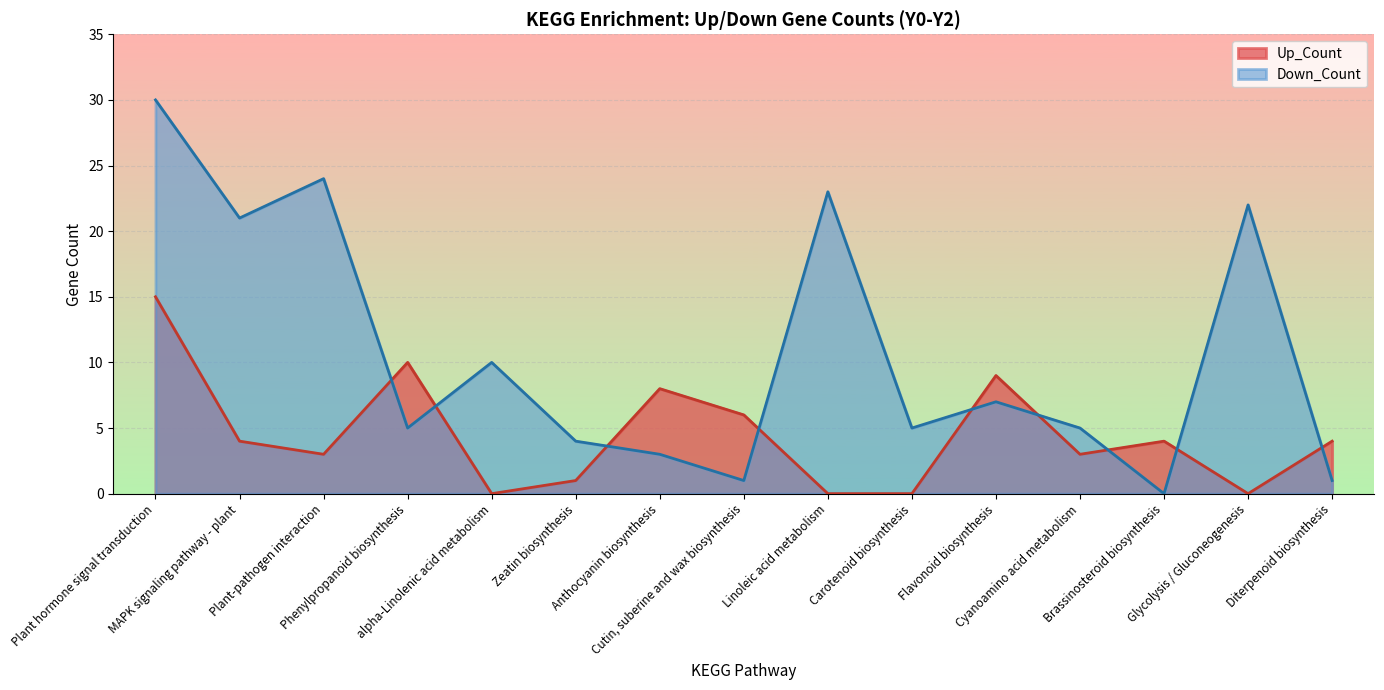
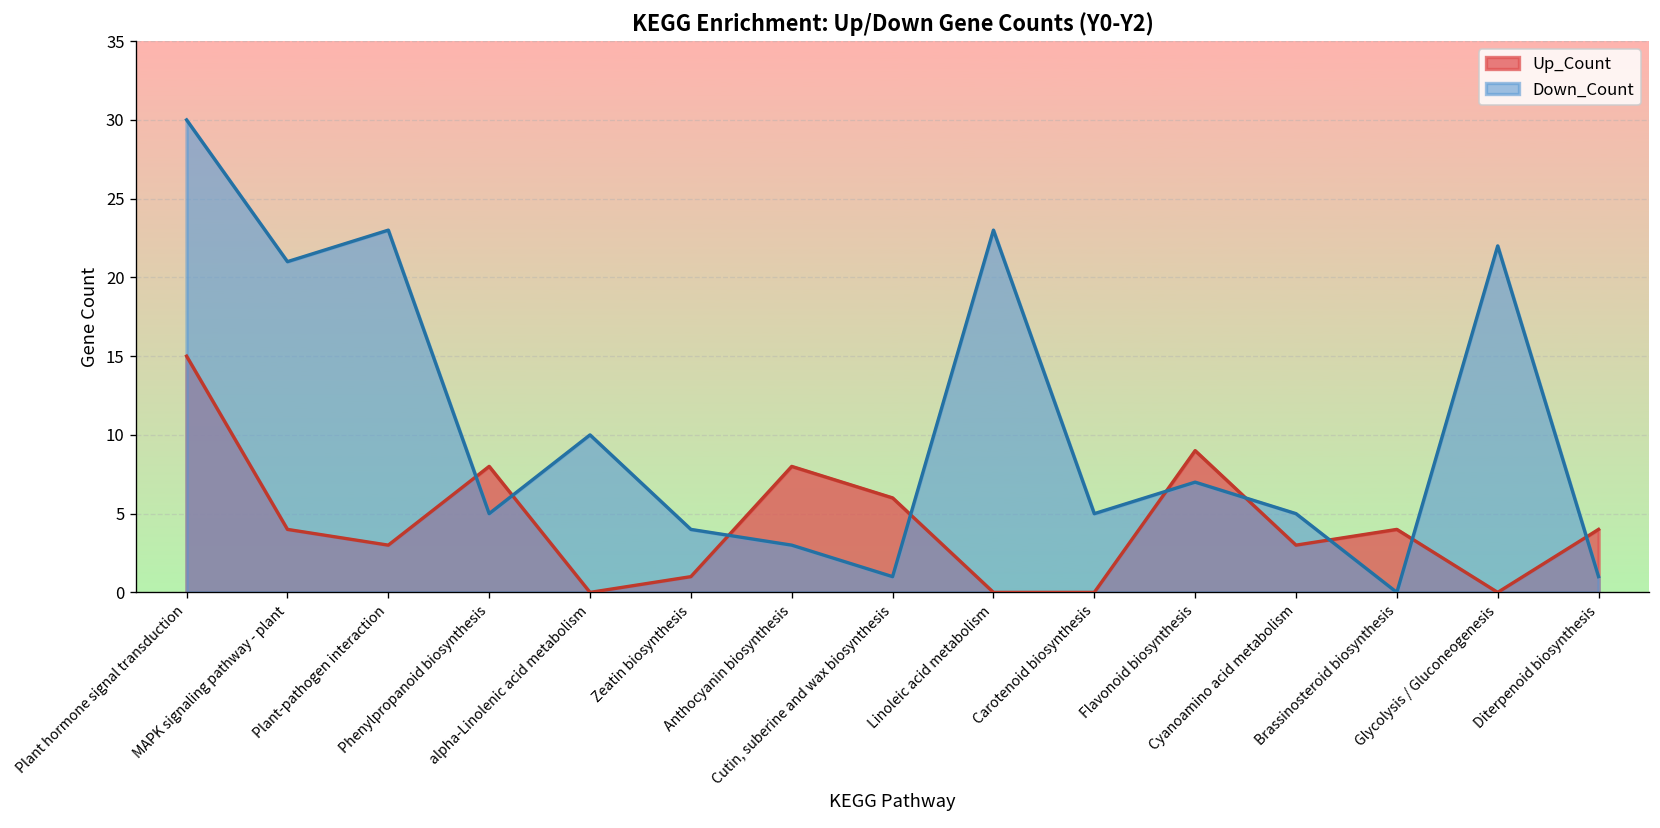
  {
    "Up_Count": {
      "Plant hormone signal transduction": 15,
      "MAPK signaling pathway - plant": 4,
      "Plant-pathogen interaction": 3,
-     "Phenylpropanoid biosynthesis": 10,
+     "Phenylpropanoid biosynthesis": 8,
      "alpha-Linolenic acid metabolism": 0,
      "Zeatin biosynthesis": 1,
      "Anthocyanin biosynthesis": 8,
      "Cutin, suberine and wax biosynthesis": 6,
      "Linoleic acid metabolism": 0,
      "Carotenoid biosynthesis": 0,
      "Flavonoid biosynthesis": 9,
      "Cyanoamino acid metabolism": 3,
      "Brassinosteroid biosynthesis": 4,
      "Glycolysis / Gluconeogenesis": 0,
      "Diterpenoid biosynthesis": 4
    },
    "Down_Count": {
      "Plant hormone signal transduction": 30,
      "MAPK signaling pathway - plant": 21,
-     "Plant-pathogen interaction": 24,
+     "Plant-pathogen interaction": 23,
      "Phenylpropanoid biosynthesis": 5,
      "alpha-Linolenic acid metabolism": 10,
      "Zeatin biosynthesis": 4,
      "Anthocyanin biosynthesis": 3,
      "Cutin, suberine and wax biosynthesis": 1,
      "Linoleic acid metabolism": 23,
      "Carotenoid biosynthesis": 5,
      "Flavonoid biosynthesis": 7,
      "Cyanoamino acid metabolism": 5,
      "Brassinosteroid biosynthesis": 0,
      "Glycolysis / Gluconeogenesis": 22,
      "Diterpenoid biosynthesis": 1
    }
  }
